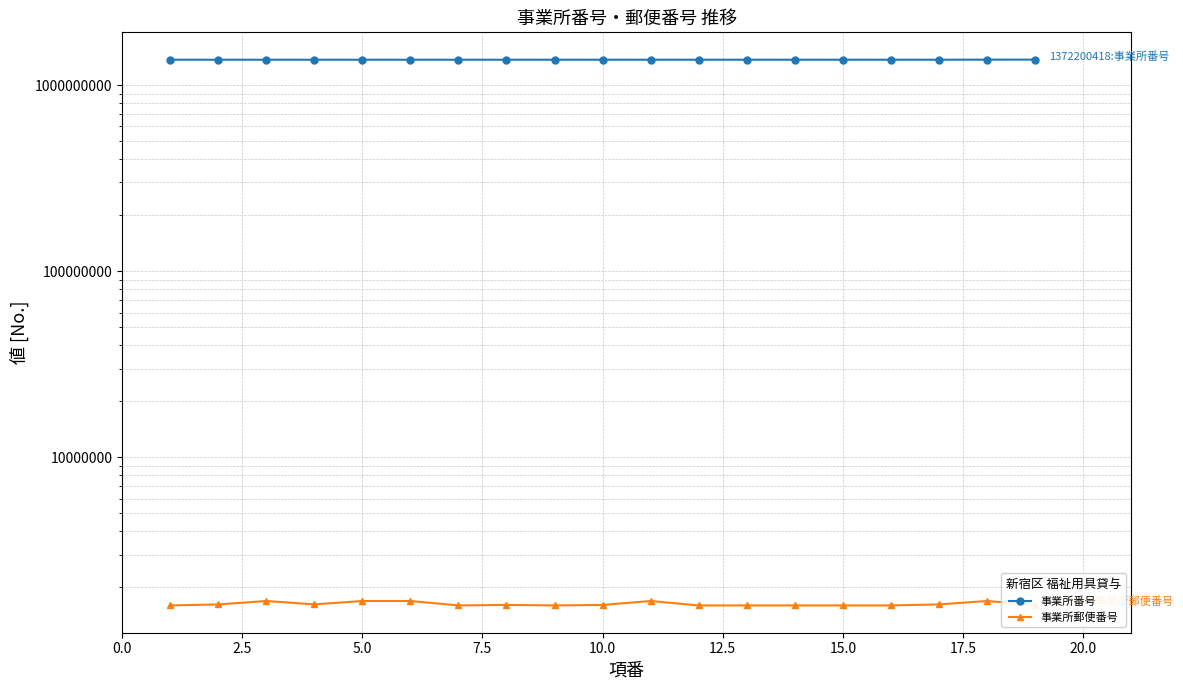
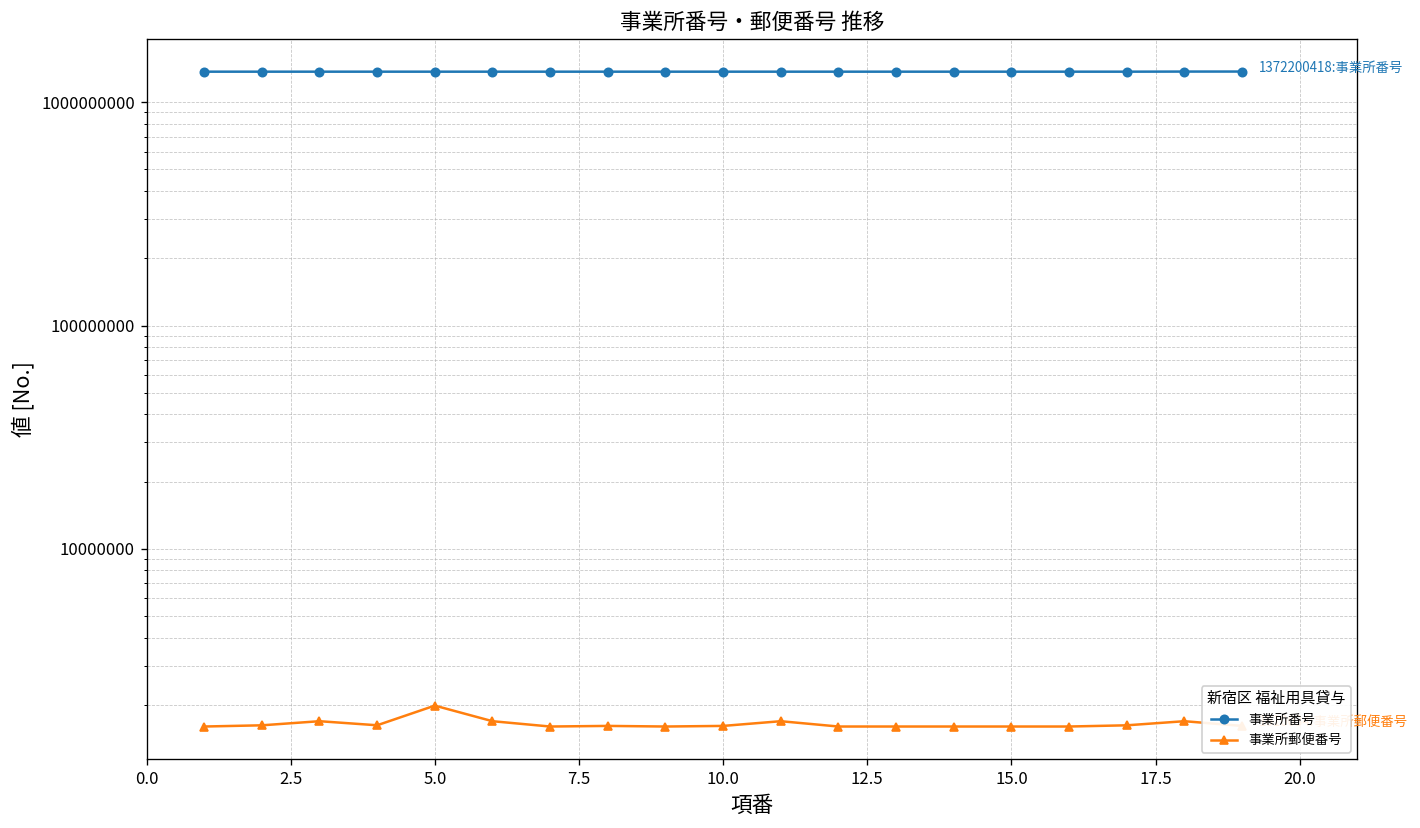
  {
    "事業所番号": {
      "5.0": 1400000000,
      "10.0": 1400000000,
      "15.0": 1400000000
    },
    "事業所郵便番号": {
-     "5.0": 1700000,
+     "5.0": 2000000,
      "10.0": 1600000,
      "15.0": 1600000
    }
  }
